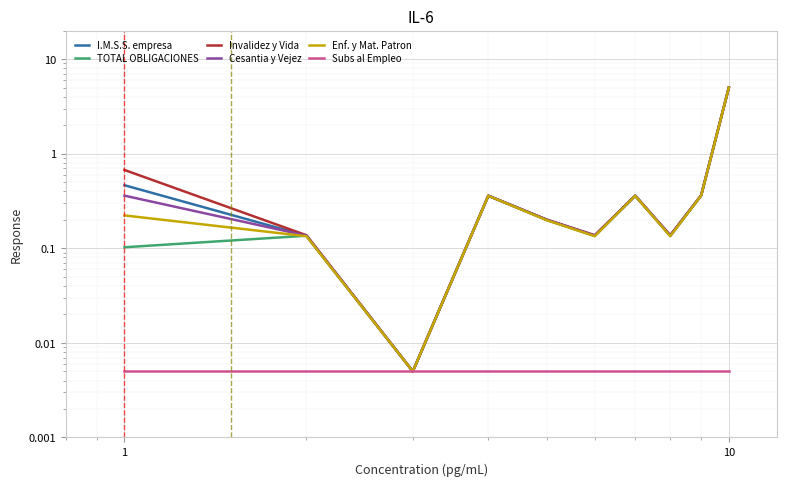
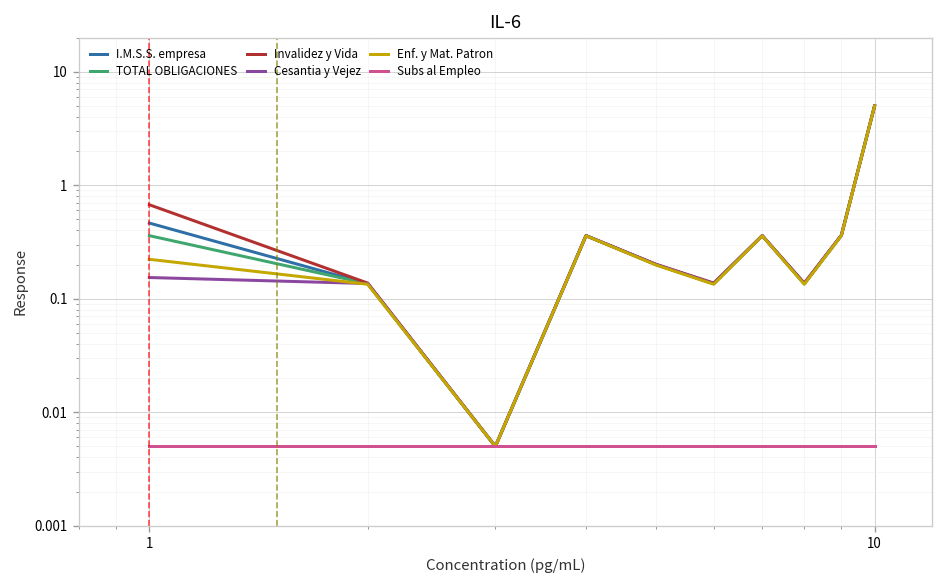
  {
    "I.M.S.S. empresa": {
      "1": 0.5
    },
    "TOTAL OBLIGACIONES": {
-     "1": 0.10
+     "1": 0.36
    },
    "Invalidez y Vida": {
      "1": 0.7
    },
    "Cesantia y Vejez": {
-     "1": 0.36
+     "1": 0.15
    },
    "Enf. y Mat. Patron": {
      "1": 0.22
    },
    "Subs al Empleo": {
      "1": 0.005,
      "10": 0.005
    }
  }
